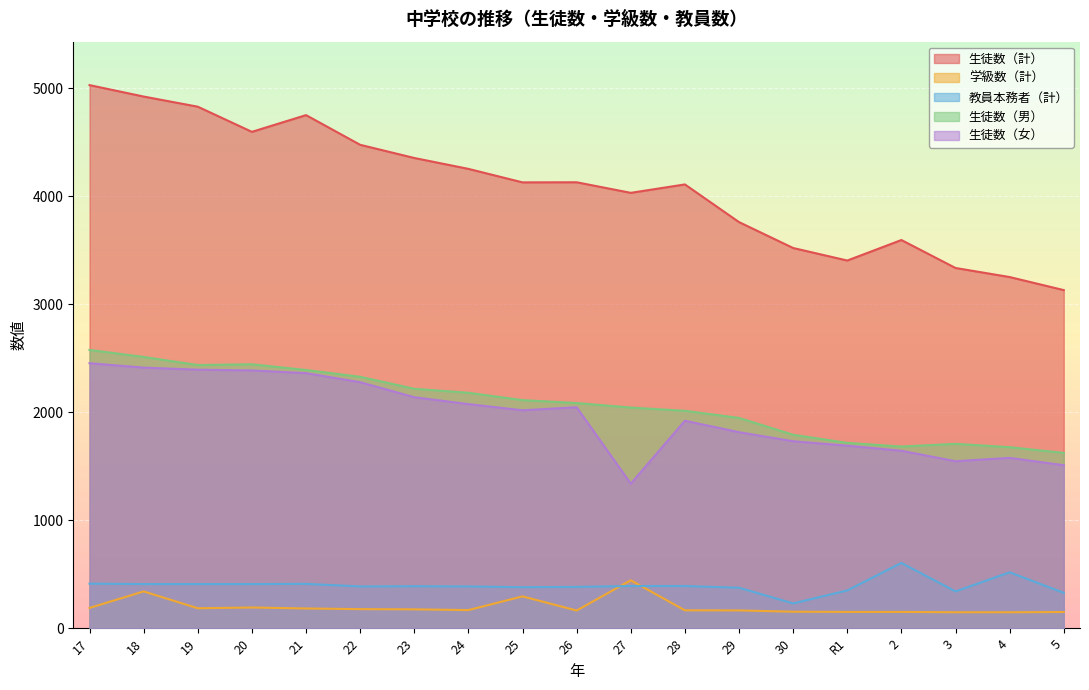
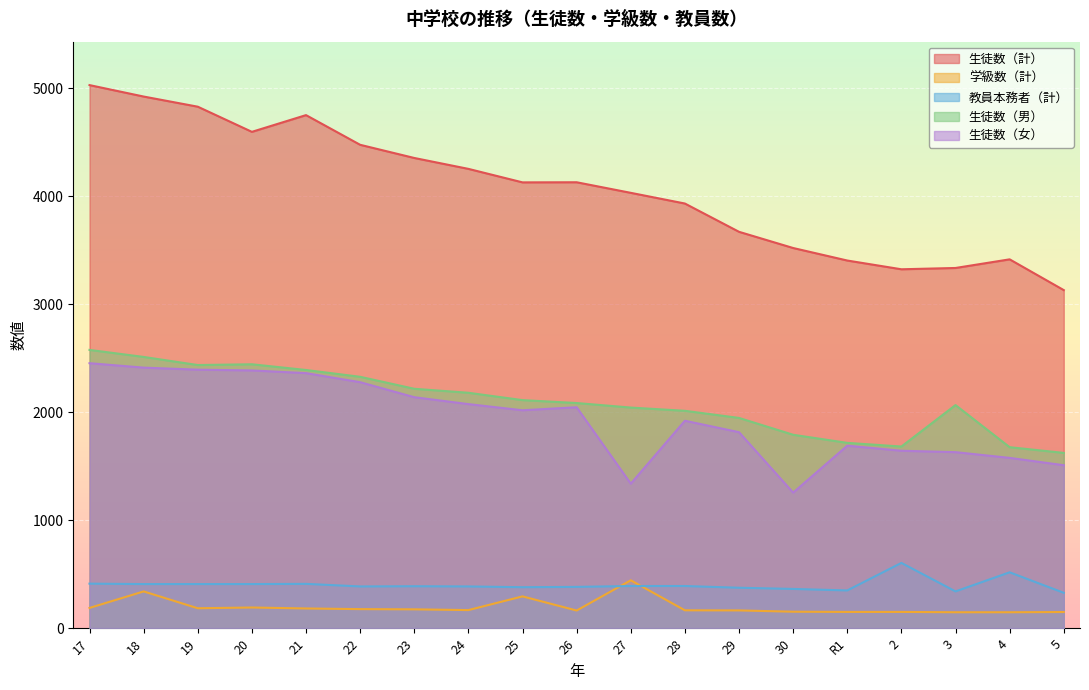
  {
    "生徒数（計）": {
      "17": 5030,
      "18": 4920,
      "19": 4830,
      "20": 4600,
      "21": 4750,
      "22": 4480,
      "23": 4350,
      "24": 4250,
      "25": 4130,
      "26": 4130,
      "27": 4030,
-     "28": 4110,
-     "29": 3760,
+     "28": 3930,
+     "29": 3670,
      "30": 3520,
      "R1": 3400,
-     "2": 3590,
+     "2": 3320,
      "3": 3340,
-     "4": 3250,
+     "4": 3420,
      "5": 3130
    },
    "学級数（計）": {
      "17": 190,
      "18": 340,
      "19": 180,
      "20": 190,
      "21": 180,
      "22": 180,
      "23": 170,
      "24": 170,
      "25": 290,
      "26": 160,
      "27": 440,
      "28": 160,
      "29": 160,
      "30": 150,
      "R1": 150,
      "2": 150,
      "3": 150,
      "4": 150,
      "5": 150
    },
    "教員本務者（計）": {
      "17": 410,
      "18": 410,
      "19": 410,
      "20": 410,
      "21": 410,
      "22": 390,
      "23": 390,
      "24": 390,
      "25": 380,
      "26": 380,
      "27": 390,
      "28": 390,
      "29": 370,
-     "30": 230,
+     "30": 360,
      "R1": 350,
      "2": 600,
      "3": 340,
      "4": 520,
      "5": 330
    },
    "生徒数（男）": {
      "17": 2580,
      "18": 2510,
      "19": 2440,
      "20": 2440,
      "21": 2390,
      "22": 2330,
      "23": 2220,
      "24": 2180,
      "25": 2110,
      "26": 2080,
      "27": 2040,
      "28": 2010,
      "29": 1950,
      "30": 1790,
      "R1": 1720,
      "2": 1680,
-     "3": 1710,
+     "3": 2070,
      "4": 1680,
      "5": 1620
    },
    "生徒数（女）": {
      "17": 2450,
      "18": 2410,
      "19": 2390,
      "20": 2390,
      "21": 2360,
      "22": 2280,
      "23": 2140,
      "24": 2070,
      "25": 2020,
      "26": 2050,
      "27": 1340,
      "28": 1920,
      "29": 1810,
-     "30": 1730,
+     "30": 1250,
      "R1": 1690,
      "2": 1640,
-     "3": 1550,
+     "3": 1630,
      "4": 1580,
      "5": 1510
    }
  }
